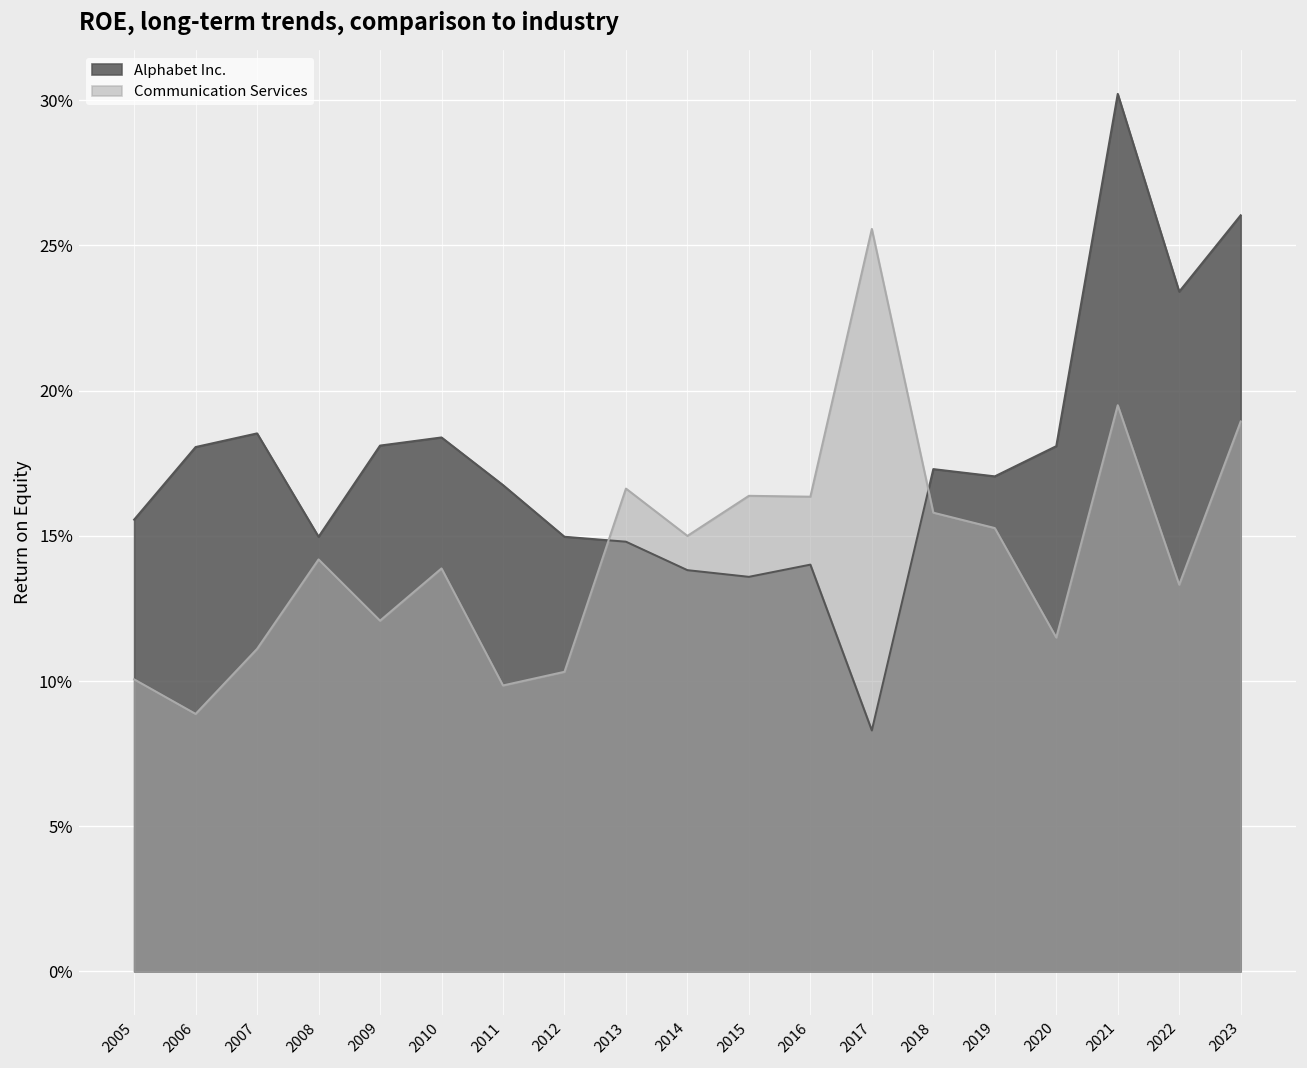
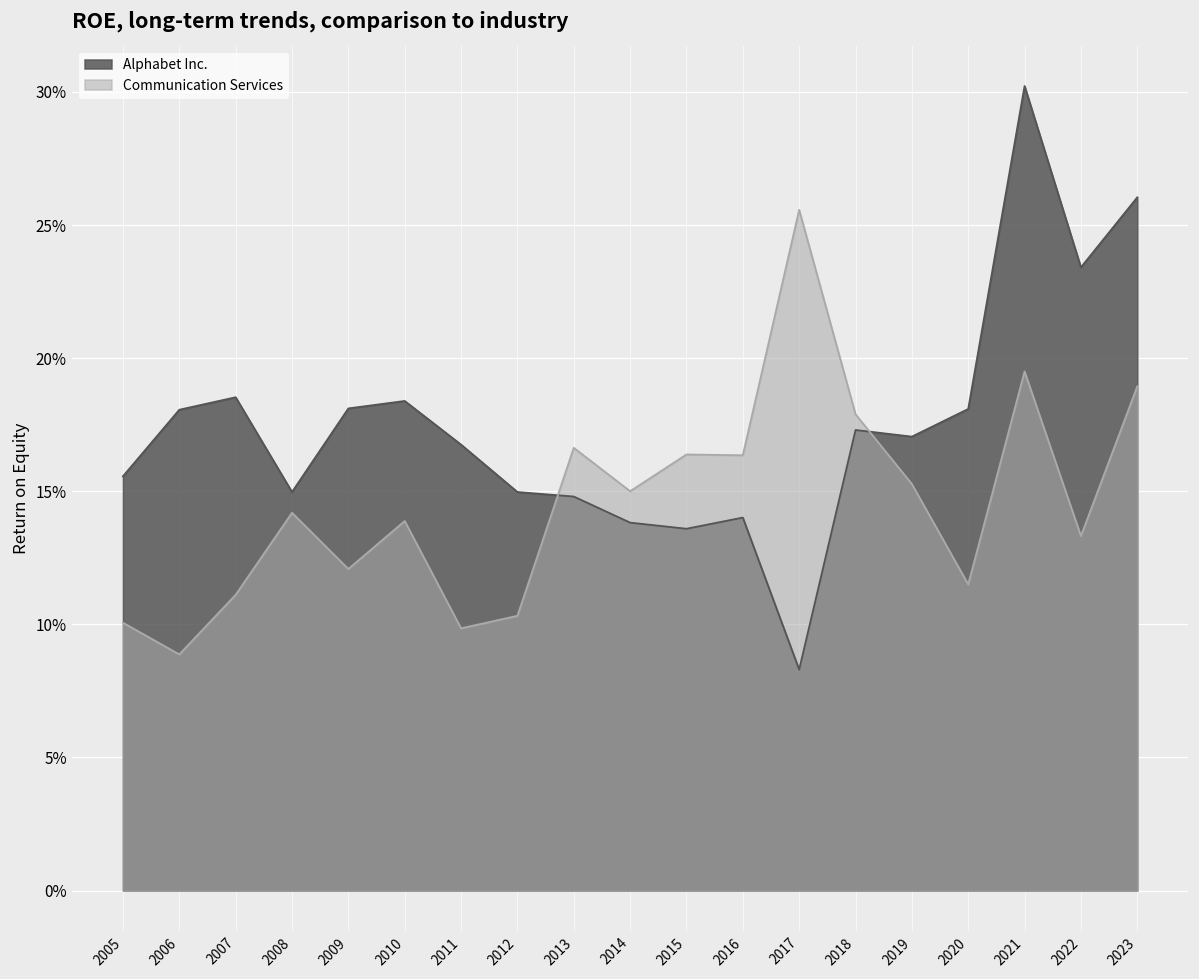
  {
    "Alphabet Inc.": {
      "2005": "15.6%",
      "2006": "18.1%",
      "2007": "18.5%",
      "2008": "15.0%",
      "2009": "18.1%",
      "2010": "18.4%",
      "2011": "16.8%",
      "2012": "15.0%",
      "2013": "14.8%",
      "2014": "13.8%",
      "2015": "13.6%",
      "2016": "14.0%",
      "2017": "8.3%",
      "2018": "17.3%",
      "2019": "17.1%",
      "2020": "18.1%",
      "2021": "30.2%",
      "2022": "23.4%",
      "2023": "26.0%"
    },
    "Communication Services": {
      "2005": "10.1%",
      "2006": "8.9%",
      "2007": "11.1%",
      "2008": "14.2%",
      "2009": "12.1%",
      "2010": "13.9%",
      "2011": "9.9%",
      "2012": "10.3%",
      "2013": "16.6%",
      "2014": "15.0%",
      "2015": "16.4%",
      "2016": "16.4%",
      "2017": "25.6%",
-     "2018": "15.8%",
+     "2018": "17.9%",
      "2019": "15.3%",
      "2020": "11.5%",
      "2021": "19.5%",
      "2022": "13.3%",
      "2023": "18.9%"
    }
  }
